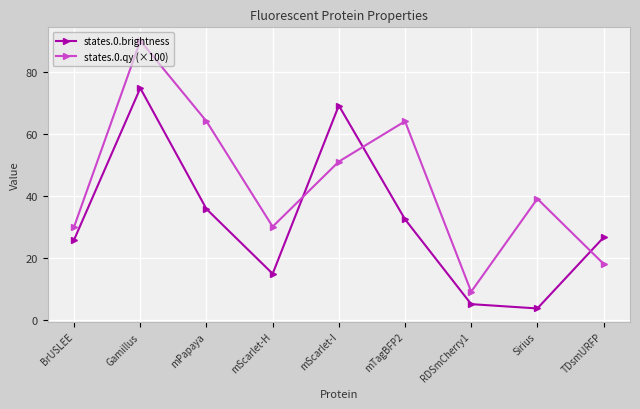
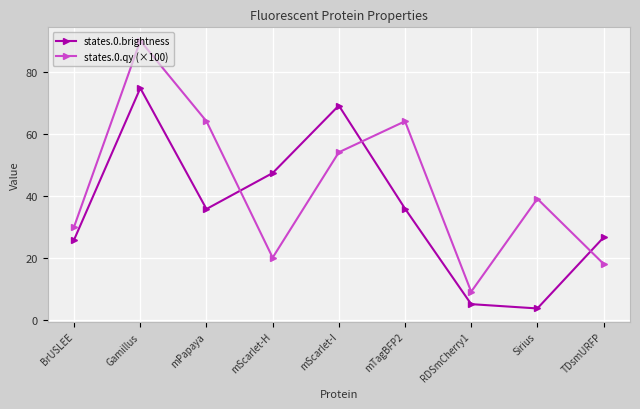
  {
    "states.0.brightness": {
      "BrUSLEE": 26,
      "Gamillus": 75,
      "mPapaya": 36,
-     "mScarlet-H": 15,
+     "mScarlet-H": 47,
      "mScarlet-I": 69,
-     "mTagBFP2": 32,
+     "mTagBFP2": 36,
      "RDSmCherry1": 5,
      "Sirius": 4,
      "TDsmURFP": 27
    },
    "states.0.qy (×100)": {
      "BrUSLEE": 30,
      "mPapaya": 64,
-     "mScarlet-H": 30,
-     "mScarlet-I": 51,
+     "mScarlet-H": 20,
+     "mScarlet-I": 54,
      "mTagBFP2": 64,
      "RDSmCherry1": 9,
      "Sirius": 39,
      "TDsmURFP": 18
    }
  }
